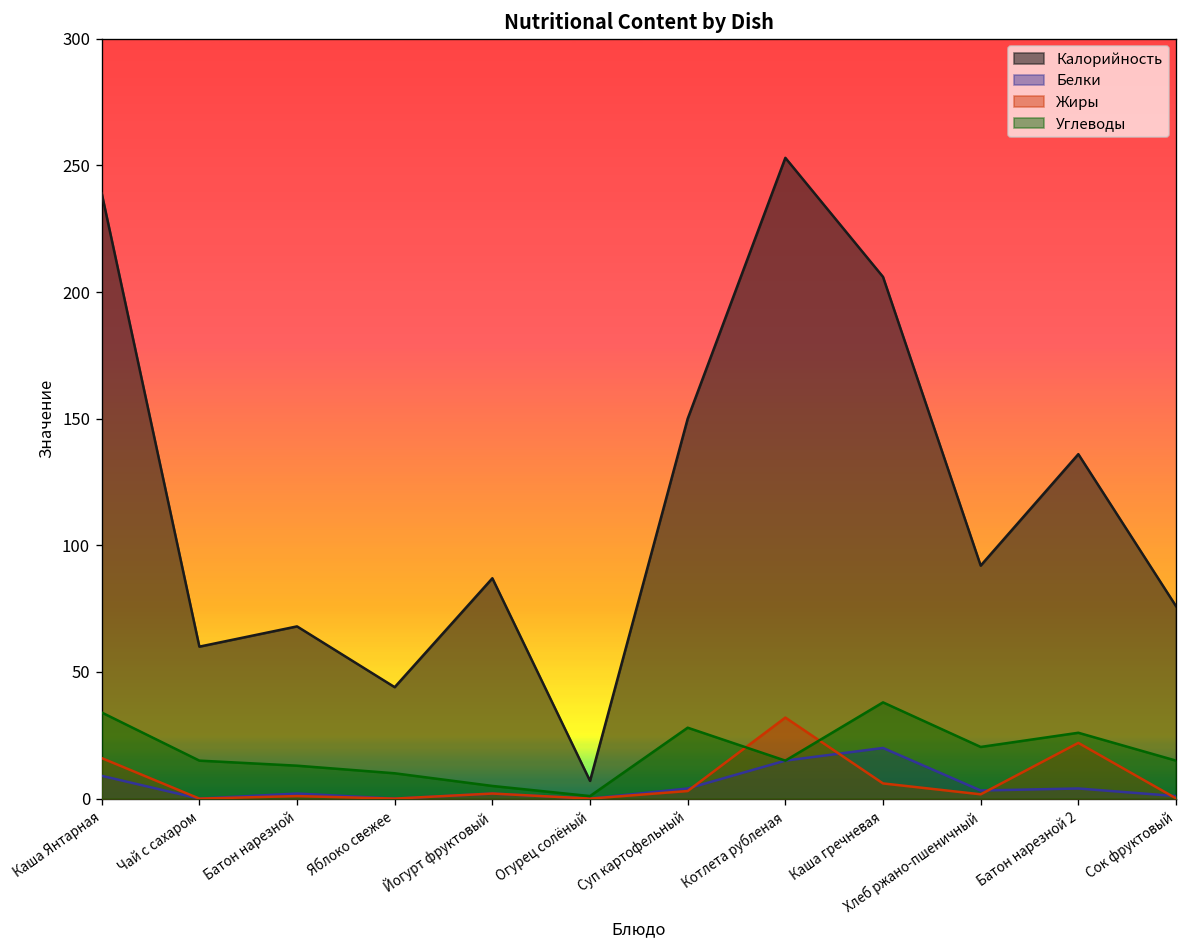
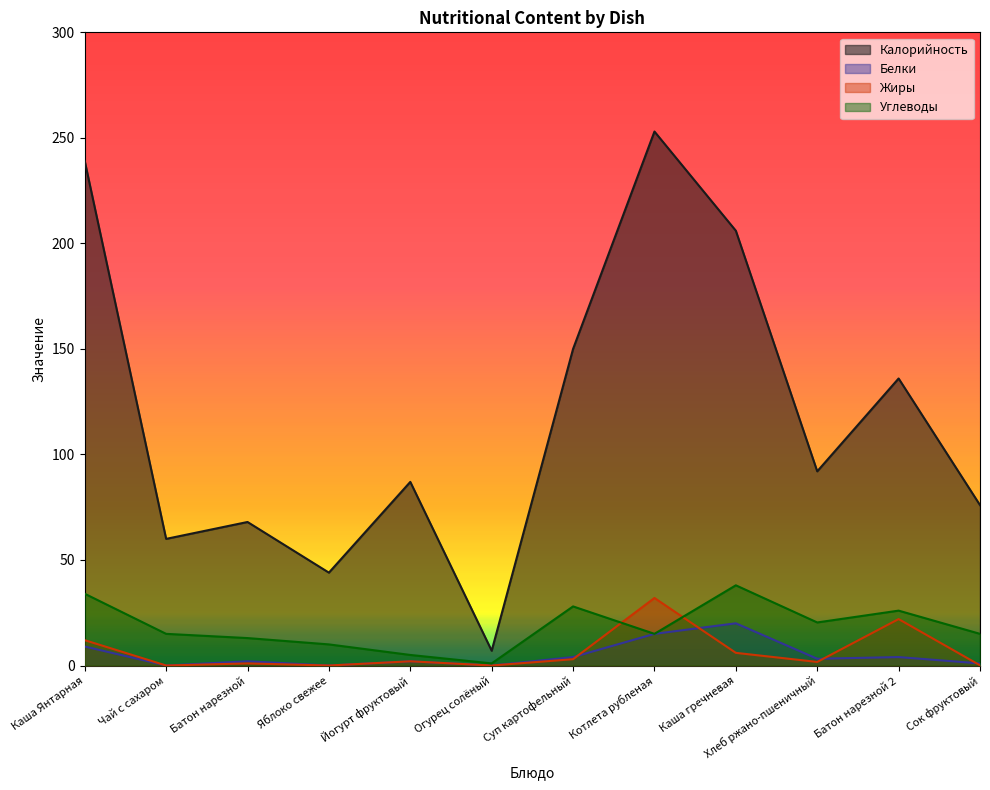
  {
    "Белки": {
      "Каша Янтарная": 9,
      "Каша гречневая": 20,
      "Хлеб ржано-пшеничный": 3,
      "Батон нарезной 2": 4
    },
    "Жиры": {
-     "Каша Янтарная": 16,
+     "Каша Янтарная": 12,
      "Котлета рубленая": 32,
      "Каша гречневая": 6,
      "Хлеб ржано-пшеничный": 2,
      "Батон нарезной 2": 22
    }
  }
